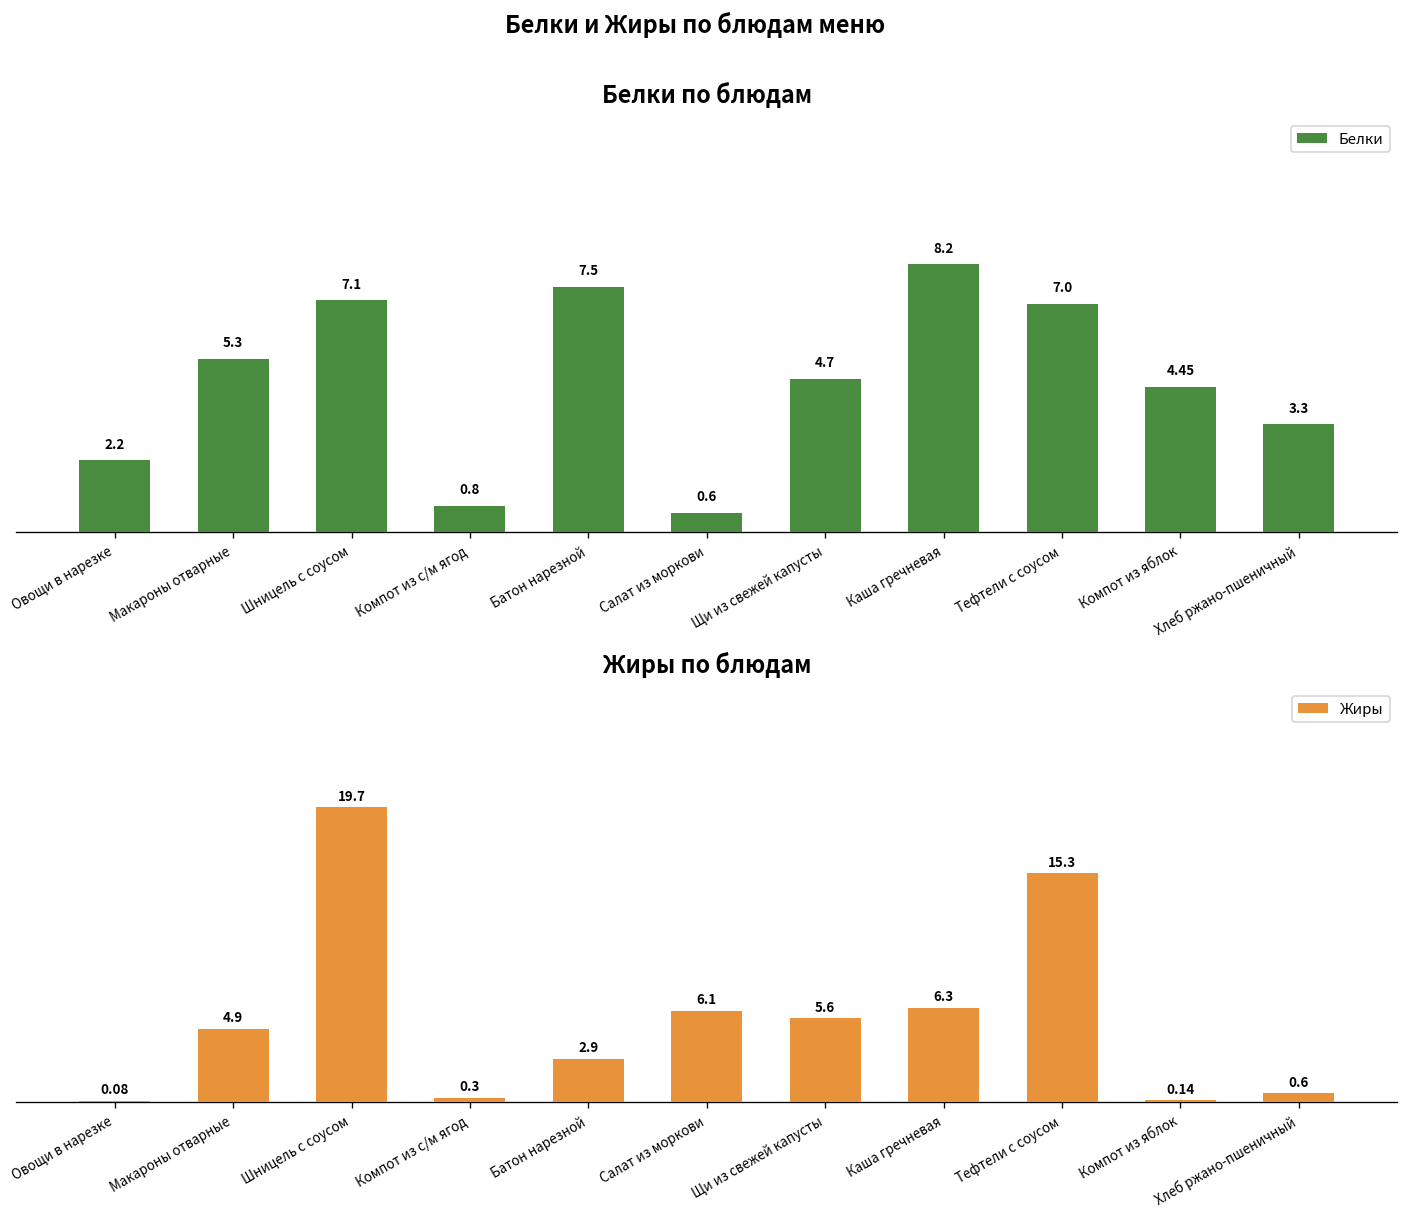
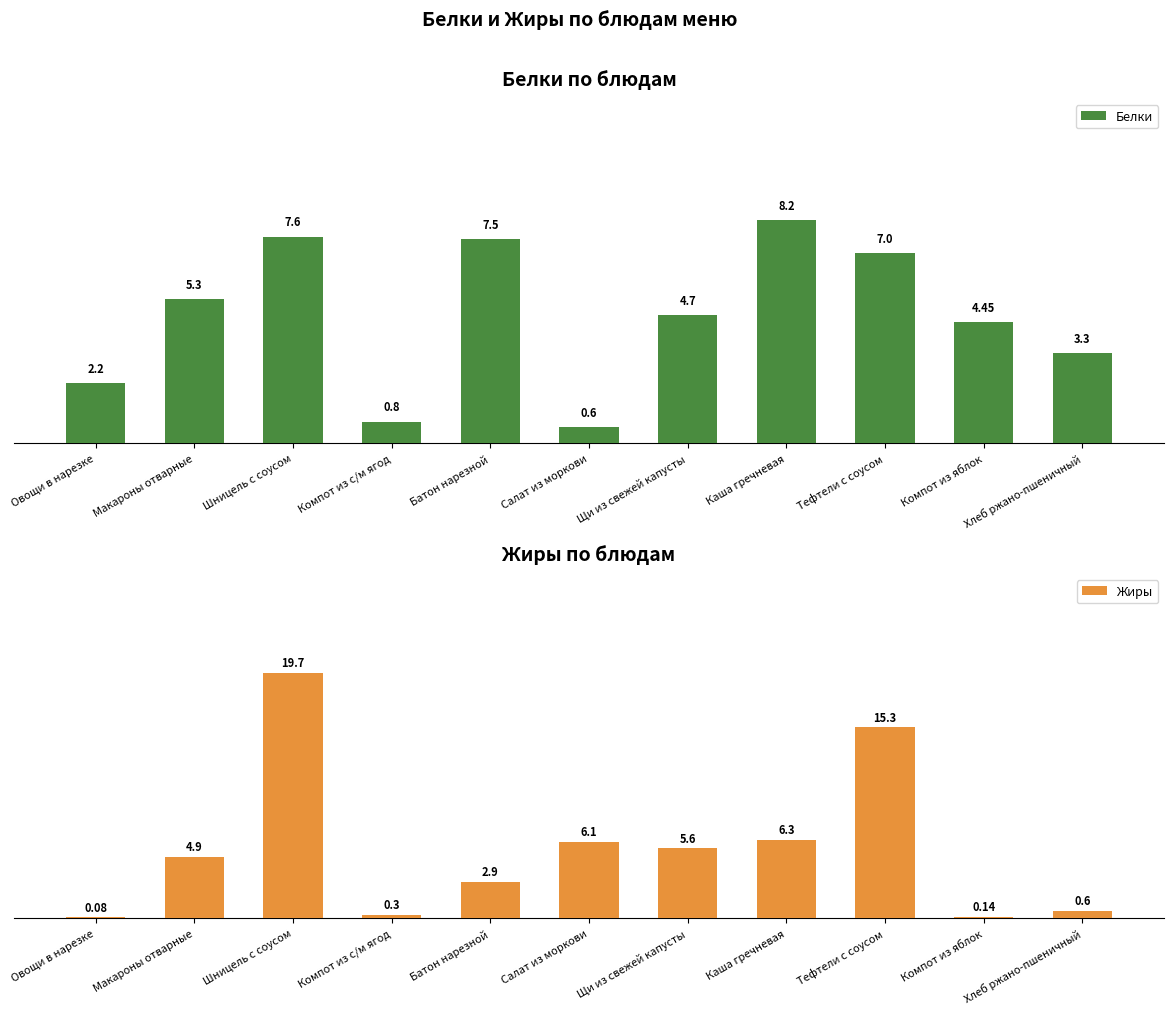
  {
    "Белки по блюдам": {
      "Овощи в нарезке": 2.2,
      "Макароны отварные": 5.3,
-     "Шницель с соусом": 7.1,
+     "Шницель с соусом": 7.6,
      "Компот из с/м ягод": 0.8,
      "Батон нарезной": 7.5,
      "Салат из моркови": 0.6,
      "Щи из свежей капусты": 4.7,
      "Каша гречневая": 8.2,
      "Тефтели с соусом": 7.0,
      "Компот из яблок": 4.45,
      "Хлеб ржано-пшеничный": 3.3
    },
    "Жиры по блюдам": {
      "Овощи в нарезке": 0.08,
      "Макароны отварные": 4.9,
      "Шницель с соусом": 19.7,
      "Компот из с/м ягод": 0.3,
      "Батон нарезной": 2.9,
      "Салат из моркови": 6.1,
      "Щи из свежей капусты": 5.6,
      "Каша гречневая": 6.3,
      "Тефтели с соусом": 15.3,
      "Компот из яблок": 0.14,
      "Хлеб ржано-пшеничный": 0.6
    }
  }
